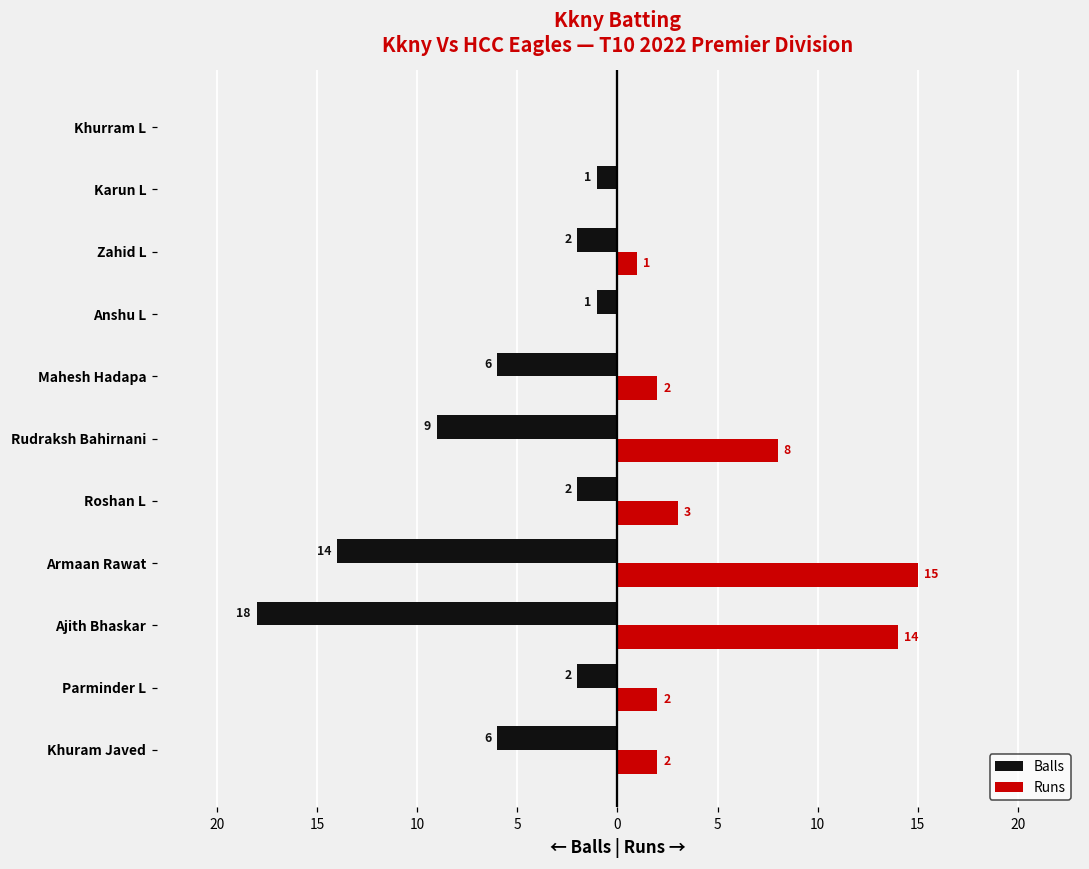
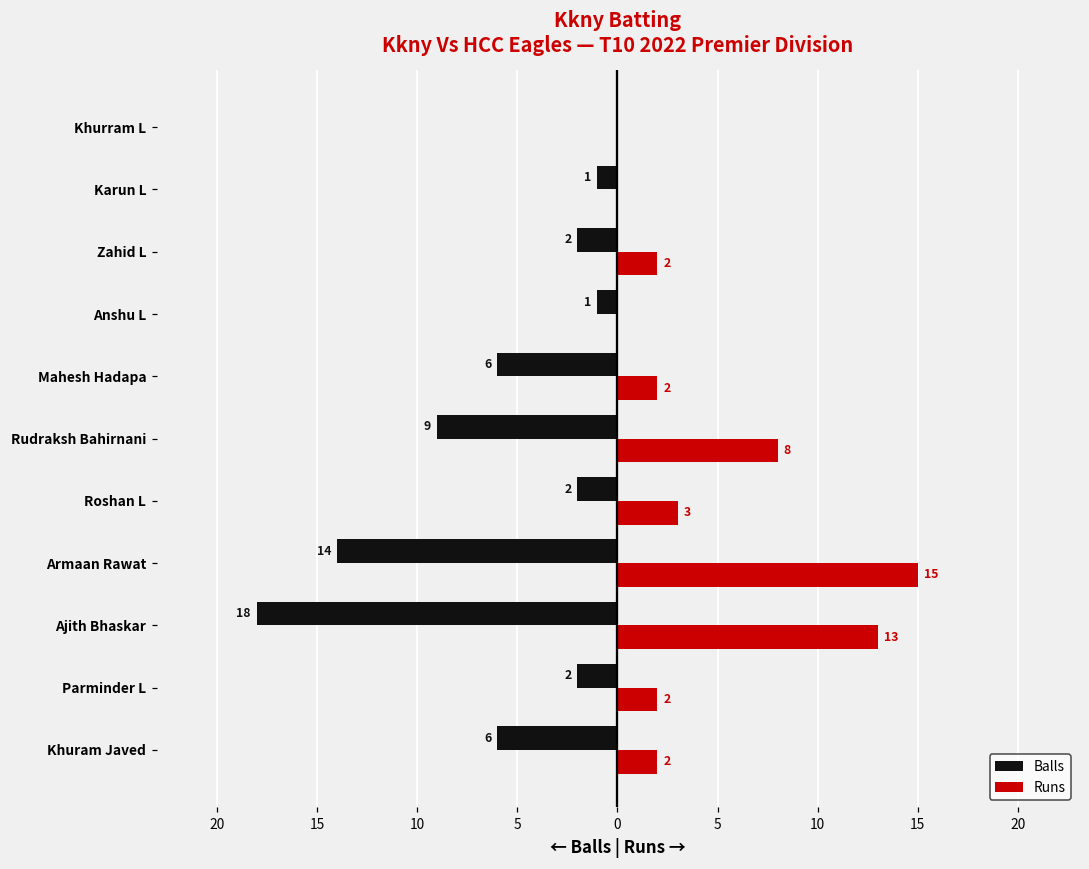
  {
    "Runs": {
-     "Zahid L": 1,
+     "Zahid L": 2,
      "Mahesh Hadapa": 2,
      "Rudraksh Bahirnani": 8,
      "Roshan L": 3,
      "Armaan Rawat": 15,
-     "Ajith Bhaskar": 14,
+     "Ajith Bhaskar": 13,
      "Parminder L": 2,
      "Khuram Javed": 2
    }
  }
